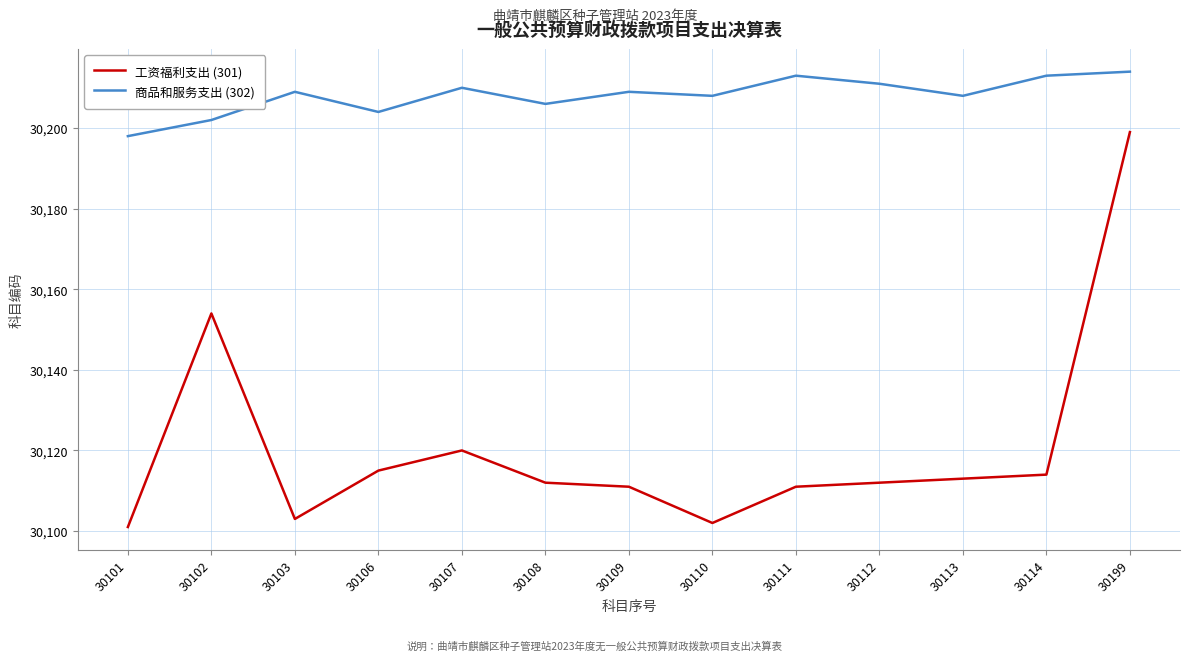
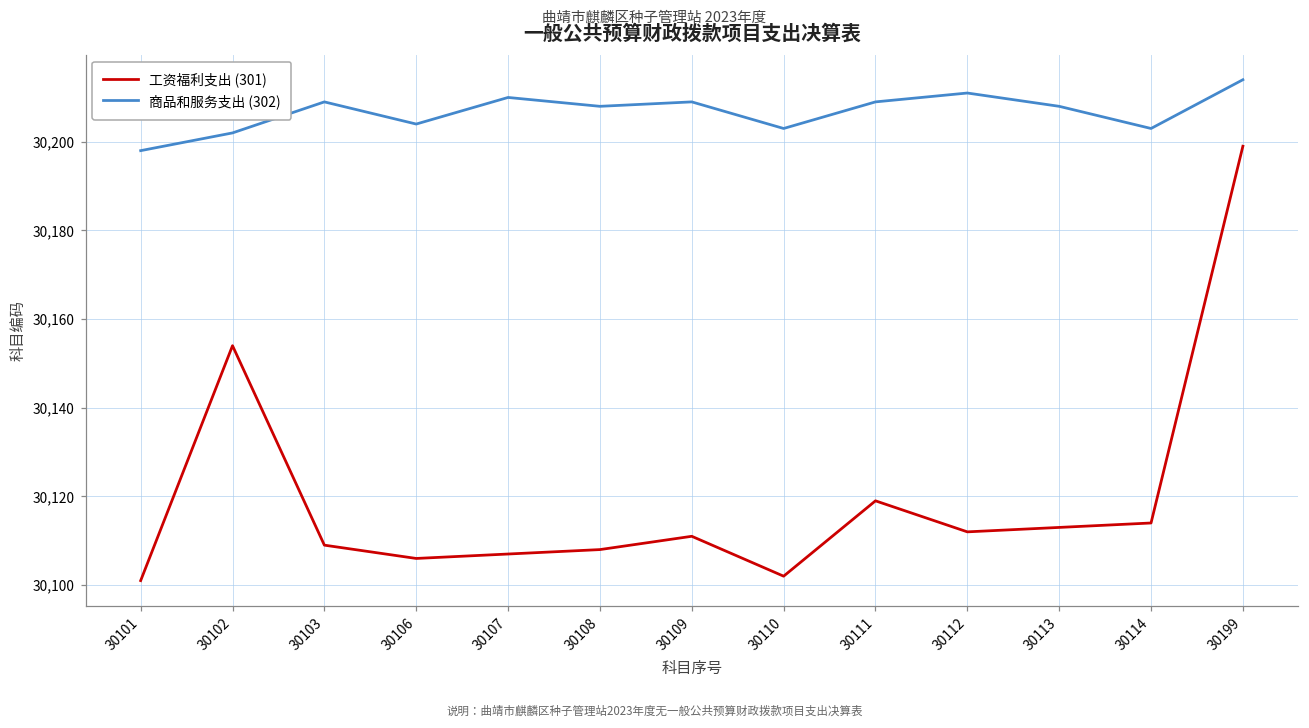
  {
    "工资福利支出 (301)": {
      "30101": "30,101",
      "30102": "30,154",
-     "30103": "30,103",
-     "30106": "30,115",
-     "30107": "30,120",
-     "30108": "30,112",
+     "30103": "30,109",
+     "30106": "30,106",
+     "30107": "30,107",
+     "30108": "30,108",
      "30109": "30,111",
      "30110": "30,102",
-     "30111": "30,111",
+     "30111": "30,119",
      "30112": "30,112",
      "30113": "30,113",
      "30114": "30,114",
      "30199": "30,199"
    },
    "商品和服务支出 (302)": {
      "30101": "30,198",
      "30102": "30,202",
      "30103": "30,209",
      "30106": "30,204",
      "30107": "30,210",
-     "30108": "30,206",
+     "30108": "30,208",
      "30109": "30,209",
-     "30110": "30,208",
-     "30111": "30,213",
+     "30110": "30,203",
+     "30111": "30,209",
      "30112": "30,211",
      "30113": "30,208",
-     "30114": "30,213",
+     "30114": "30,203",
      "30199": "30,214"
    }
  }
